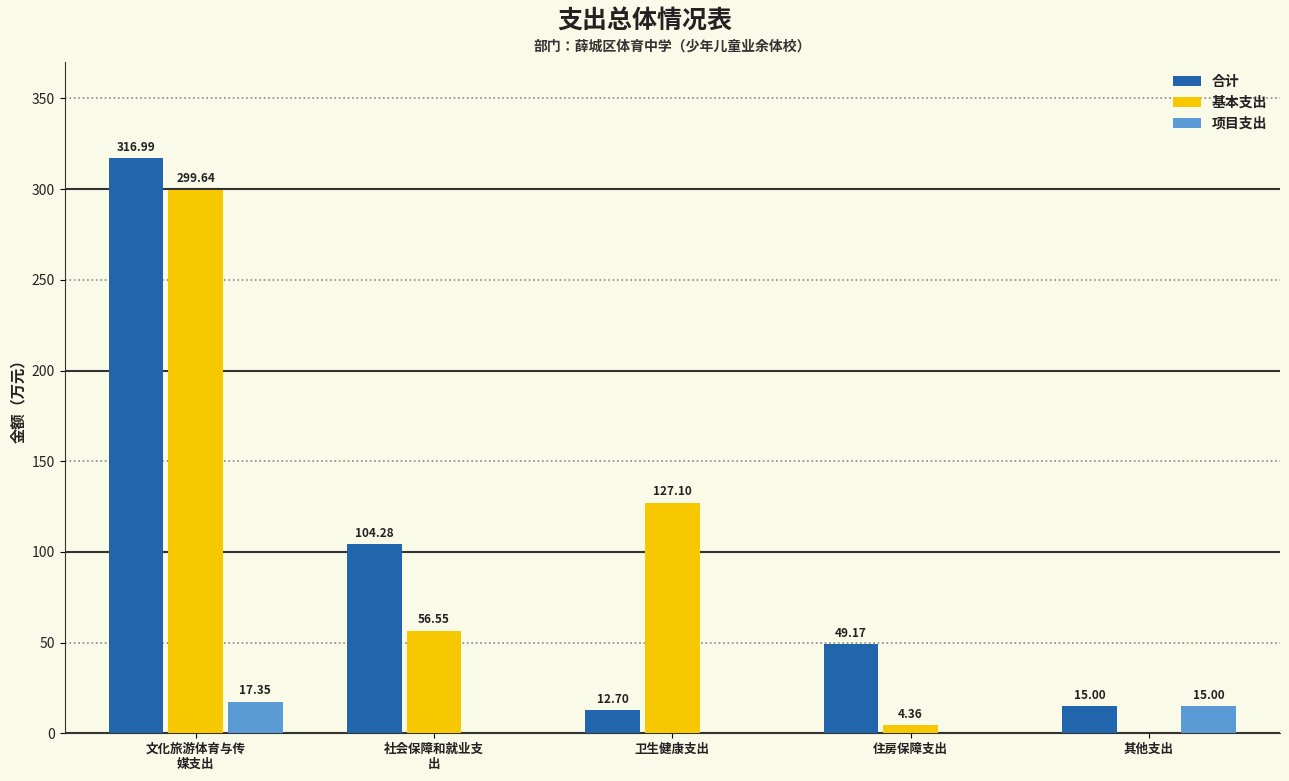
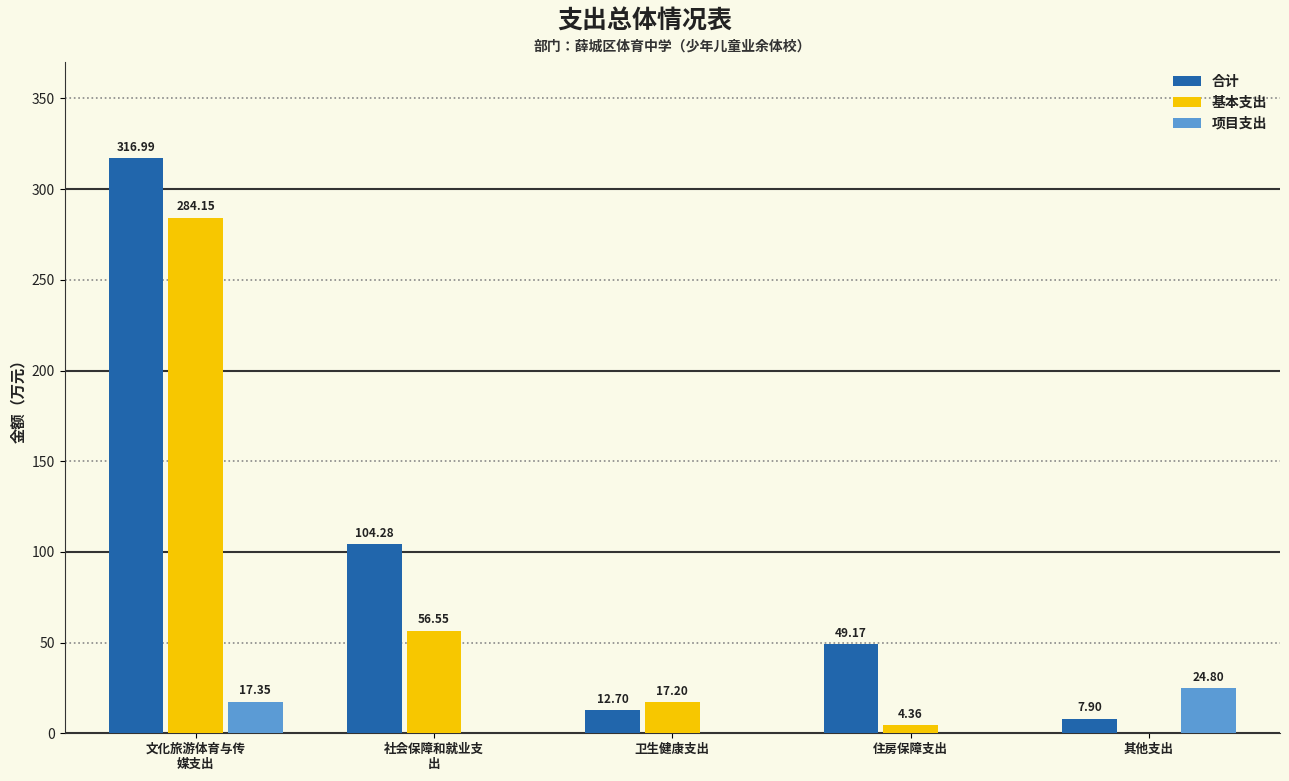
  {
    "合计": {
      "文化旅游体育与传 媒支出": 316.99,
      "社会保障和就业支 出": 104.28,
      "卫生健康支出": 12.70,
      "住房保障支出": 49.17,
-     "其他支出": 15.00
+     "其他支出": 7.90
    },
    "基本支出": {
-     "文化旅游体育与传 媒支出": 299.64,
+     "文化旅游体育与传 媒支出": 284.15,
      "社会保障和就业支 出": 56.55,
-     "卫生健康支出": 127.10,
+     "卫生健康支出": 17.20,
      "住房保障支出": 4.36
    },
    "项目支出": {
      "文化旅游体育与传 媒支出": 17.35,
-     "其他支出": 15.00
+     "其他支出": 24.80
    }
  }
